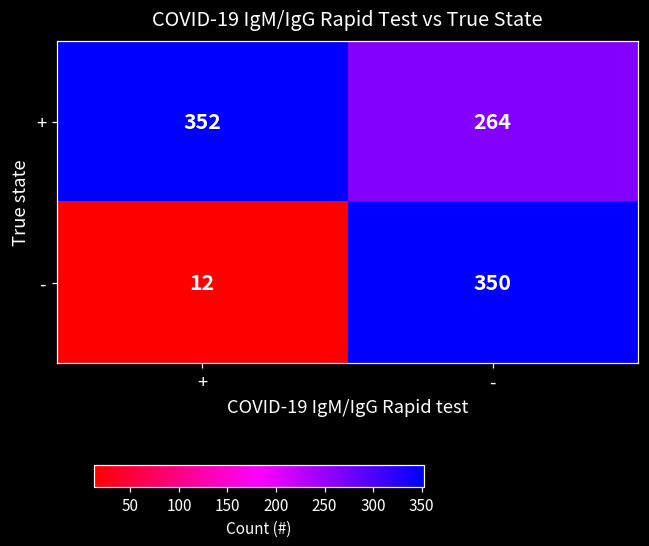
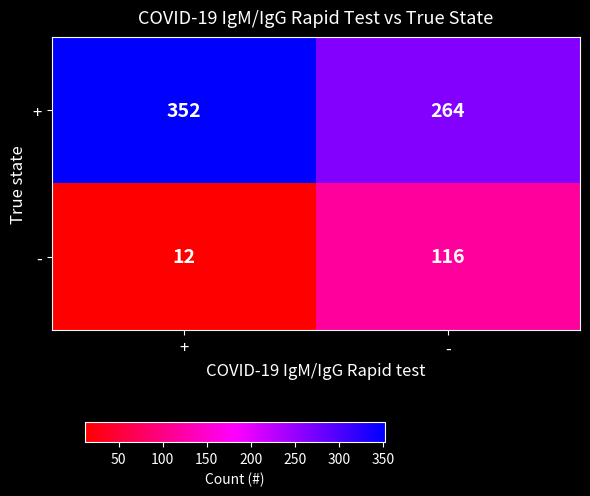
  {
    "+": {
      "+": 352,
      "-": 264
    },
    "-": {
      "+": 12,
-     "-": 350
+     "-": 116
    }
  }
